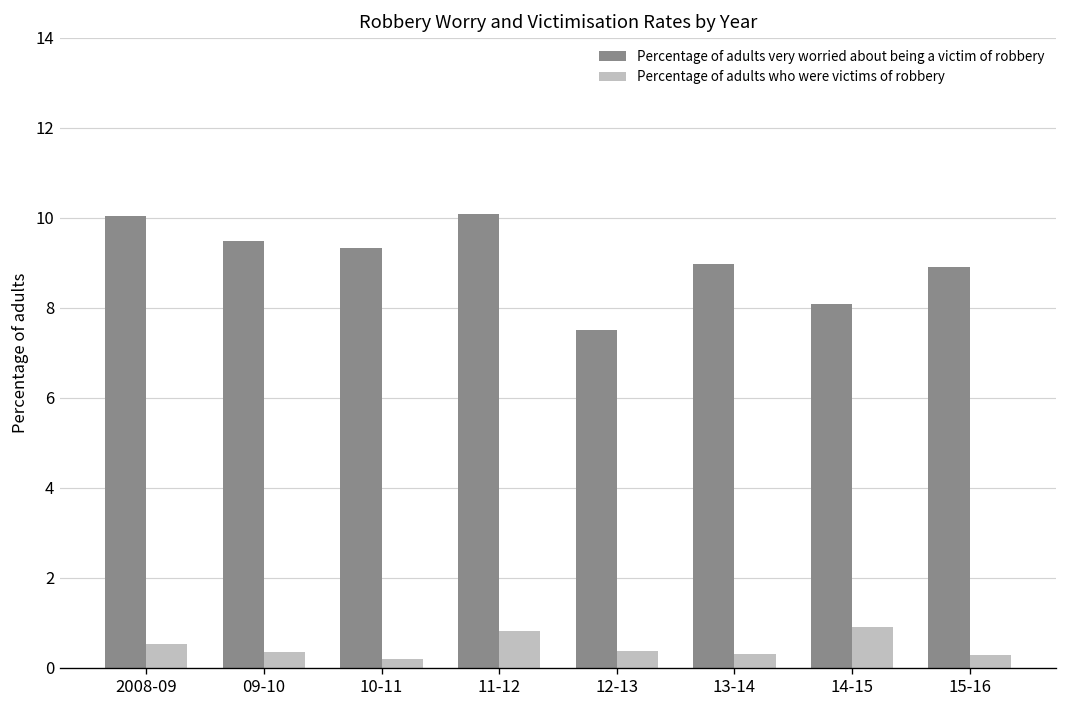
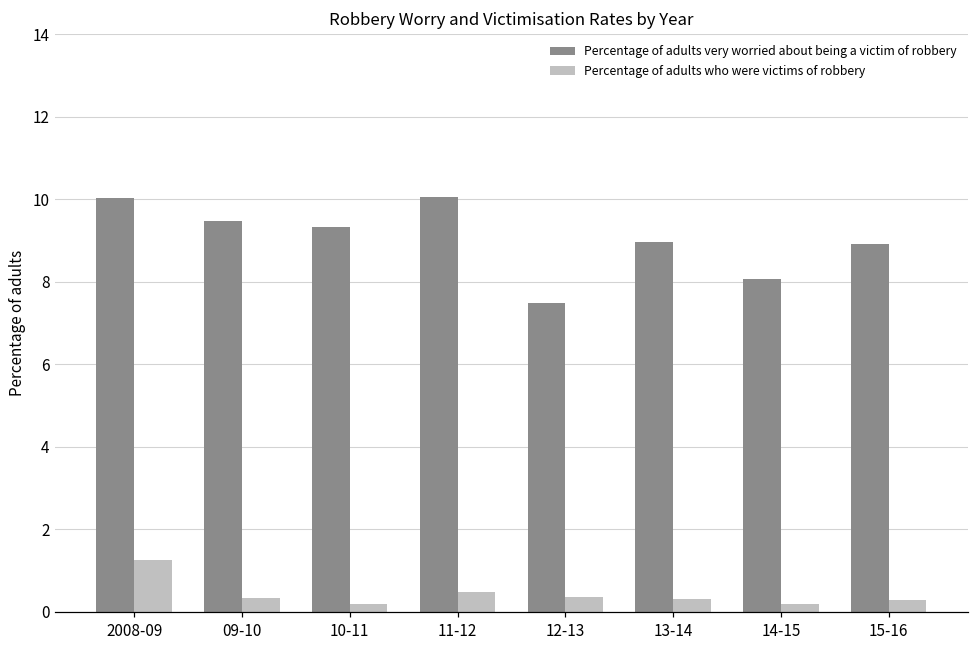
  {
    "Percentage of adults very worried about being a victim of robbery": {
      "2008-09": 10.0,
      "09-10": 9.5,
      "10-11": 9.3,
      "11-12": 10.1,
      "12-13": 7.5,
      "13-14": 9.0,
      "14-15": 8.1,
      "15-16": 8.9
    },
    "Percentage of adults who were victims of robbery": {
-     "2008-09": 0.5,
+     "2008-09": 1.3,
      "09-10": 0.3,
      "10-11": 0.2,
-     "11-12": 0.8,
+     "11-12": 0.5,
      "12-13": 0.4,
      "13-14": 0.3,
-     "14-15": 0.9,
+     "14-15": 0.2,
      "15-16": 0.3
    }
  }
